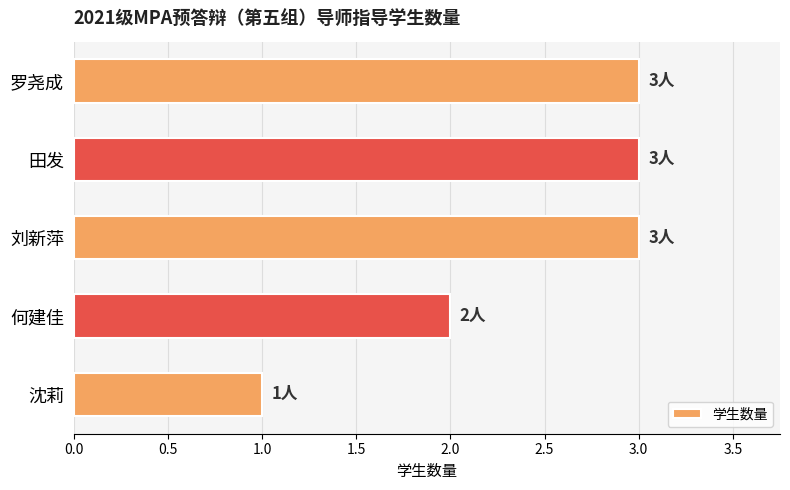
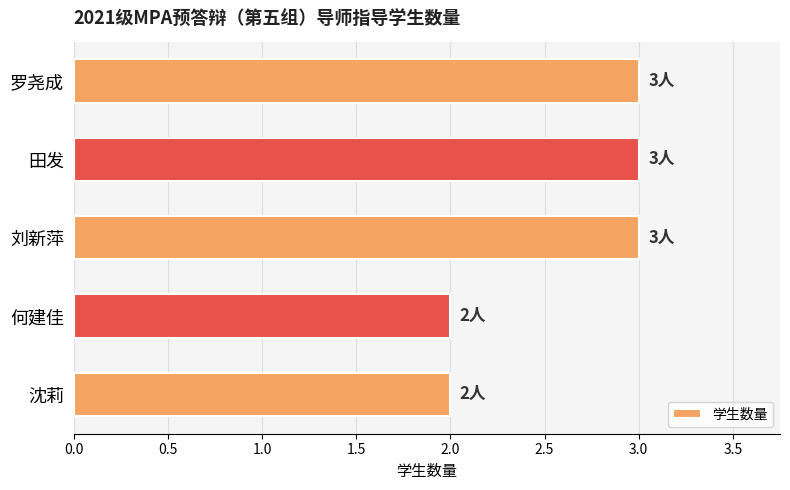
  {
    "罗尧成": "3人",
    "田发": "3人",
    "刘新萍": "3人",
    "何建佳": "2人",
-   "沈莉": "1人"
+   "沈莉": "2人"
  }
